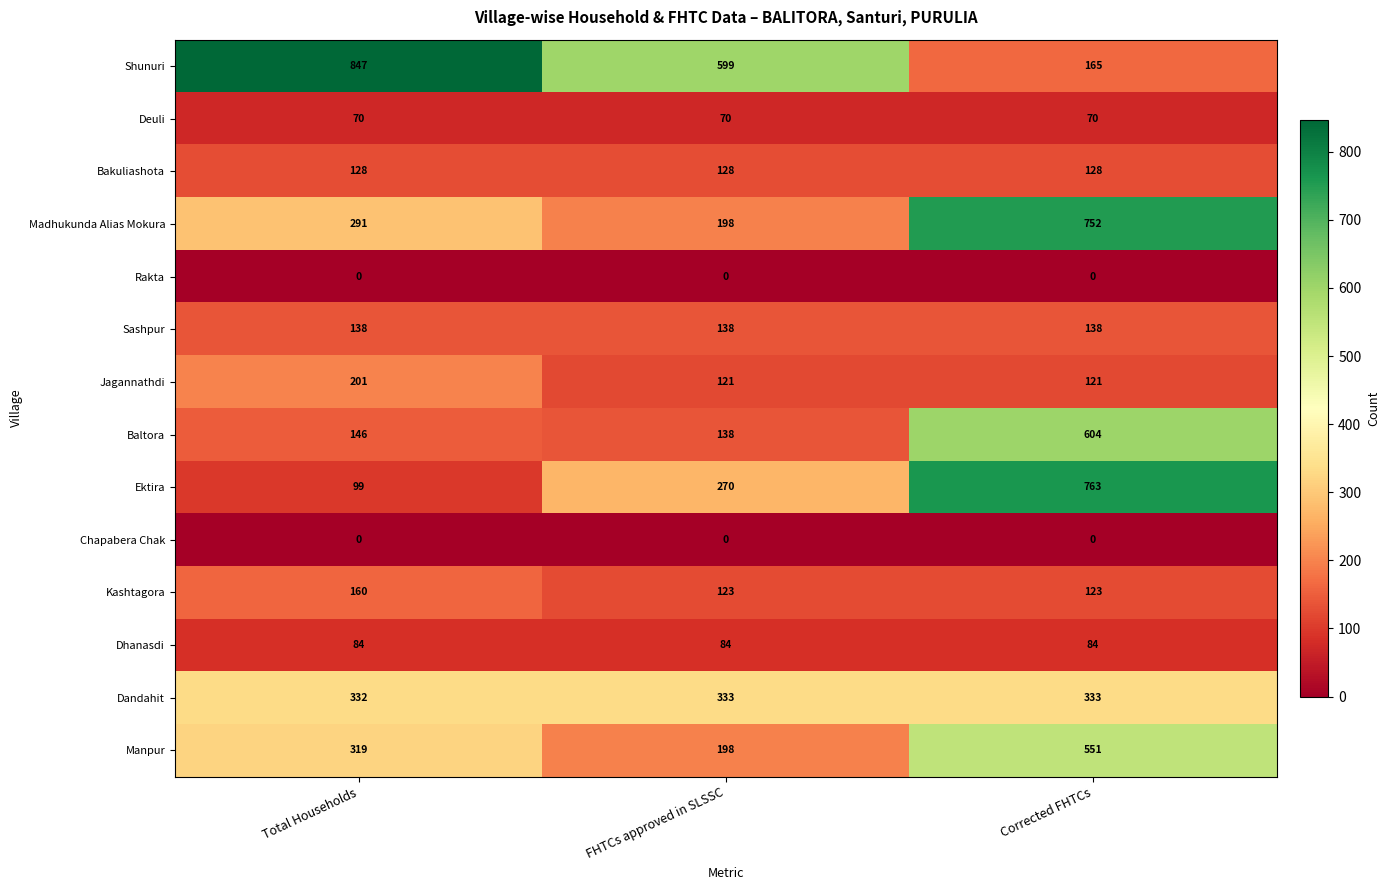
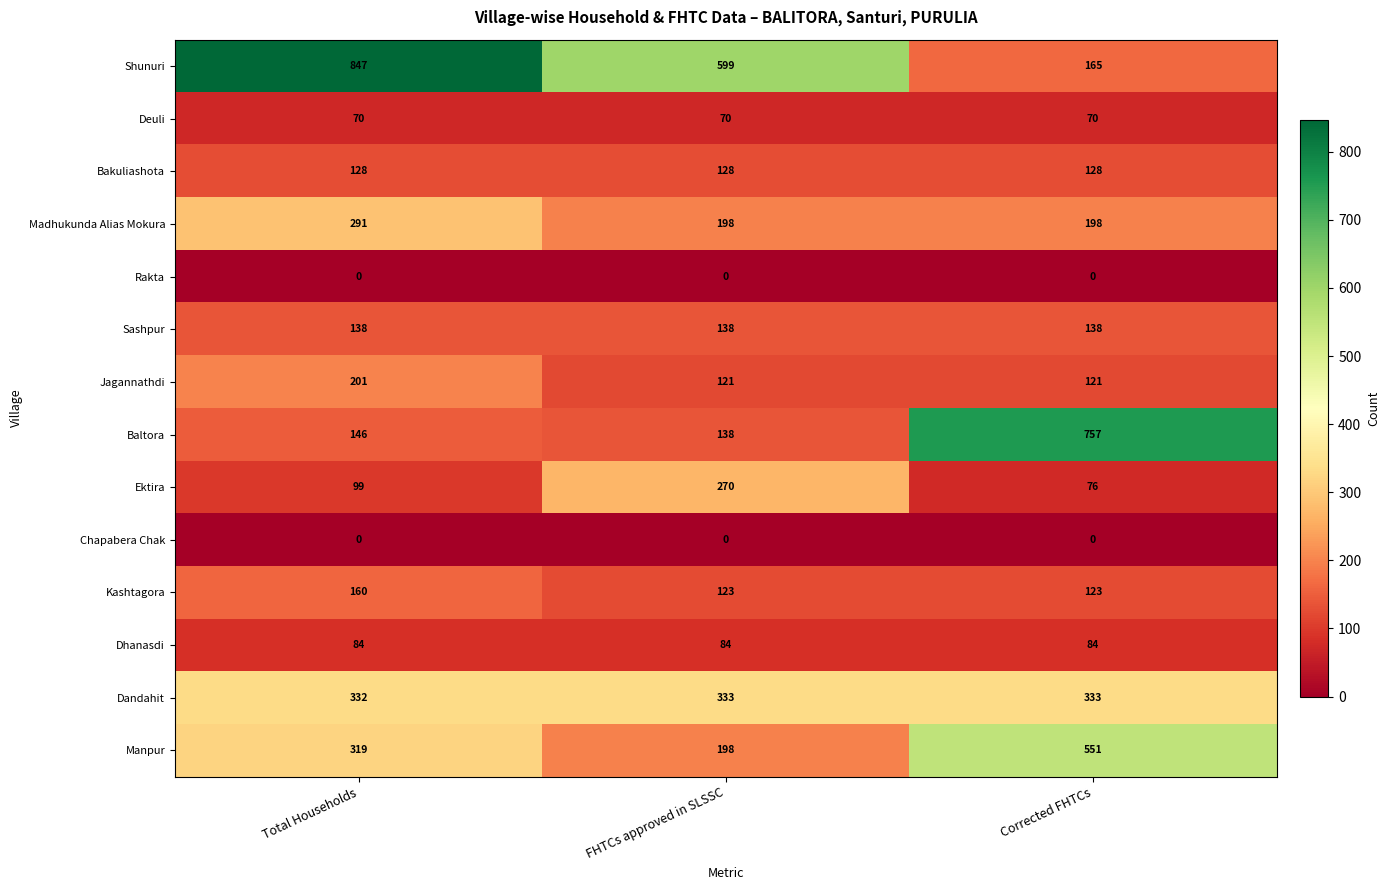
  {
    "Shunuri": {
      "Total Households": 847,
      "FHTCs approved in SLSSC": 599,
      "Corrected FHTCs": 165
    },
    "Deuli": {
      "Total Households": 70,
      "FHTCs approved in SLSSC": 70,
      "Corrected FHTCs": 70
    },
    "Bakuliashota": {
      "Total Households": 128,
      "FHTCs approved in SLSSC": 128,
      "Corrected FHTCs": 128
    },
    "Madhukunda Alias Mokura": {
      "Total Households": 291,
      "FHTCs approved in SLSSC": 198,
-     "Corrected FHTCs": 752
+     "Corrected FHTCs": 198
    },
    "Rakta": {
      "Total Households": 0,
      "FHTCs approved in SLSSC": 0,
      "Corrected FHTCs": 0
    },
    "Sashpur": {
      "Total Households": 138,
      "FHTCs approved in SLSSC": 138,
      "Corrected FHTCs": 138
    },
    "Jagannathdi": {
      "Total Households": 201,
      "FHTCs approved in SLSSC": 121,
      "Corrected FHTCs": 121
    },
    "Baltora": {
      "Total Households": 146,
      "FHTCs approved in SLSSC": 138,
-     "Corrected FHTCs": 604
+     "Corrected FHTCs": 757
    },
    "Ektira": {
      "Total Households": 99,
      "FHTCs approved in SLSSC": 270,
-     "Corrected FHTCs": 763
+     "Corrected FHTCs": 76
    },
    "Chapabera Chak": {
      "Total Households": 0,
      "FHTCs approved in SLSSC": 0,
      "Corrected FHTCs": 0
    },
    "Kashtagora": {
      "Total Households": 160,
      "FHTCs approved in SLSSC": 123,
      "Corrected FHTCs": 123
    },
    "Dhanasdi": {
      "Total Households": 84,
      "FHTCs approved in SLSSC": 84,
      "Corrected FHTCs": 84
    },
    "Dandahit": {
      "Total Households": 332,
      "FHTCs approved in SLSSC": 333,
      "Corrected FHTCs": 333
    },
    "Manpur": {
      "Total Households": 319,
      "FHTCs approved in SLSSC": 198,
      "Corrected FHTCs": 551
    }
  }
